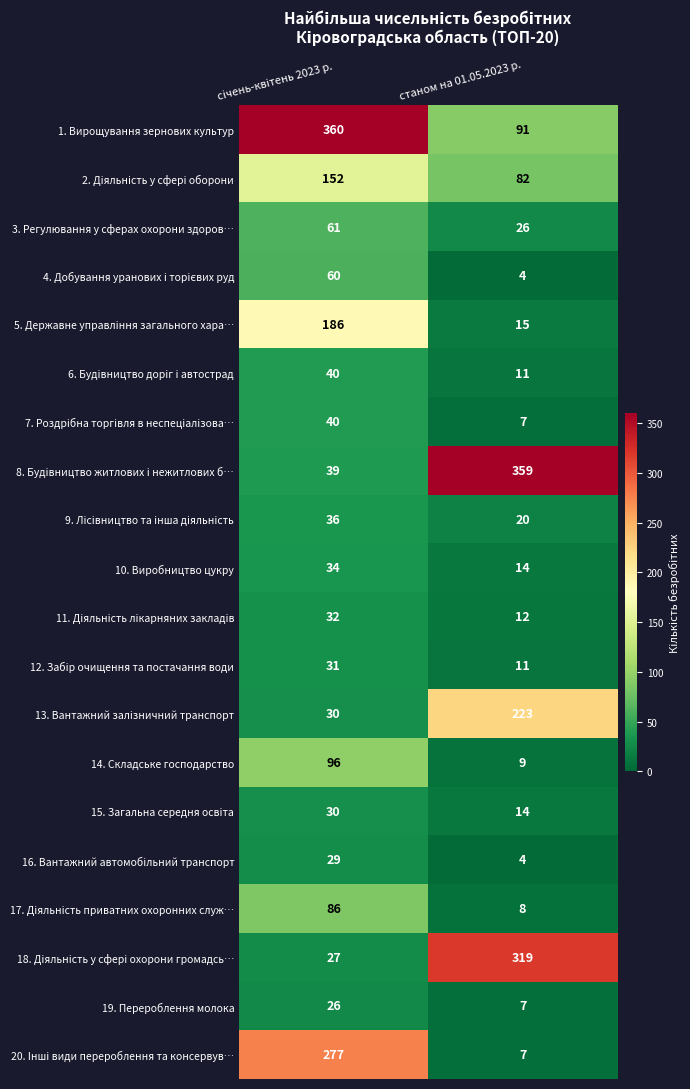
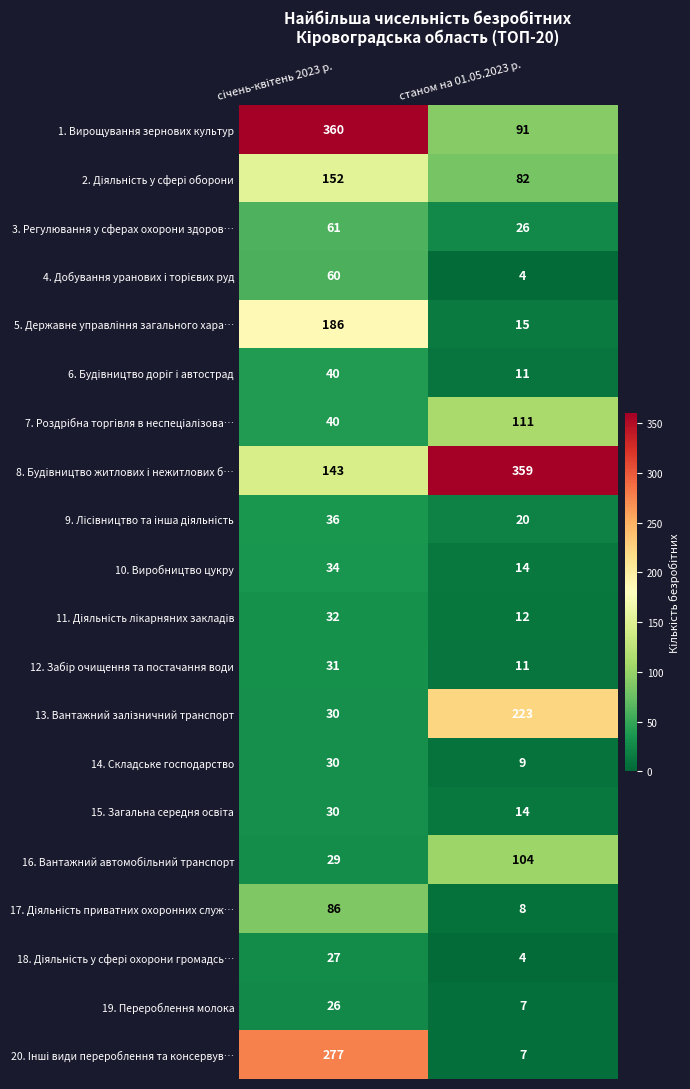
  {
    "1. Вирощування зернових культур": {
      "січень-квітень 2023 р.": 360,
      "станом на 01.05.2023 р.": 91
    },
    "2. Діяльність у сфері оборони": {
      "січень-квітень 2023 р.": 152,
      "станом на 01.05.2023 р.": 82
    },
    "3. Регулювання у сферах охорони здоров…": {
      "січень-квітень 2023 р.": 61,
      "станом на 01.05.2023 р.": 26
    },
    "4. Добування уранових і торієвих руд": {
      "січень-квітень 2023 р.": 60,
      "станом на 01.05.2023 р.": 4
    },
    "5. Державне управління загального хара…": {
      "січень-квітень 2023 р.": 186,
      "станом на 01.05.2023 р.": 15
    },
    "6. Будівництво доріг і автострад": {
      "січень-квітень 2023 р.": 40,
      "станом на 01.05.2023 р.": 11
    },
    "7. Роздрібна торгівля в неспеціалізова…": {
      "січень-квітень 2023 р.": 40,
-     "станом на 01.05.2023 р.": 7
+     "станом на 01.05.2023 р.": 111
    },
    "8. Будівництво житлових і нежитлових б…": {
-     "січень-квітень 2023 р.": 39,
+     "січень-квітень 2023 р.": 143,
      "станом на 01.05.2023 р.": 359
    },
    "9. Лісівництво та інша діяльність": {
      "січень-квітень 2023 р.": 36,
      "станом на 01.05.2023 р.": 20
    },
    "10. Виробництво цукру": {
      "січень-квітень 2023 р.": 34,
      "станом на 01.05.2023 р.": 14
    },
    "11. Діяльність лікарняних закладів": {
      "січень-квітень 2023 р.": 32,
      "станом на 01.05.2023 р.": 12
    },
    "12. Забір очищення та постачання води": {
      "січень-квітень 2023 р.": 31,
      "станом на 01.05.2023 р.": 11
    },
    "13. Вантажний залізничний транспорт": {
      "січень-квітень 2023 р.": 30,
      "станом на 01.05.2023 р.": 223
    },
    "14. Складське господарство": {
-     "січень-квітень 2023 р.": 96,
+     "січень-квітень 2023 р.": 30,
      "станом на 01.05.2023 р.": 9
    },
    "15. Загальна середня освіта": {
      "січень-квітень 2023 р.": 30,
      "станом на 01.05.2023 р.": 14
    },
    "16. Вантажний автомобільний транспорт": {
      "січень-квітень 2023 р.": 29,
-     "станом на 01.05.2023 р.": 4
+     "станом на 01.05.2023 р.": 104
    },
    "17. Діяльність приватних охоронних служ…": {
      "січень-квітень 2023 р.": 86,
      "станом на 01.05.2023 р.": 8
    },
    "18. Діяльність у сфері охорони громадсь…": {
      "січень-квітень 2023 р.": 27,
-     "станом на 01.05.2023 р.": 319
+     "станом на 01.05.2023 р.": 4
    },
    "19. Перероблення молока": {
      "січень-квітень 2023 р.": 26,
      "станом на 01.05.2023 р.": 7
    },
    "20. Інші види перероблення та консервув…": {
      "січень-квітень 2023 р.": 277,
      "станом на 01.05.2023 р.": 7
    }
  }
